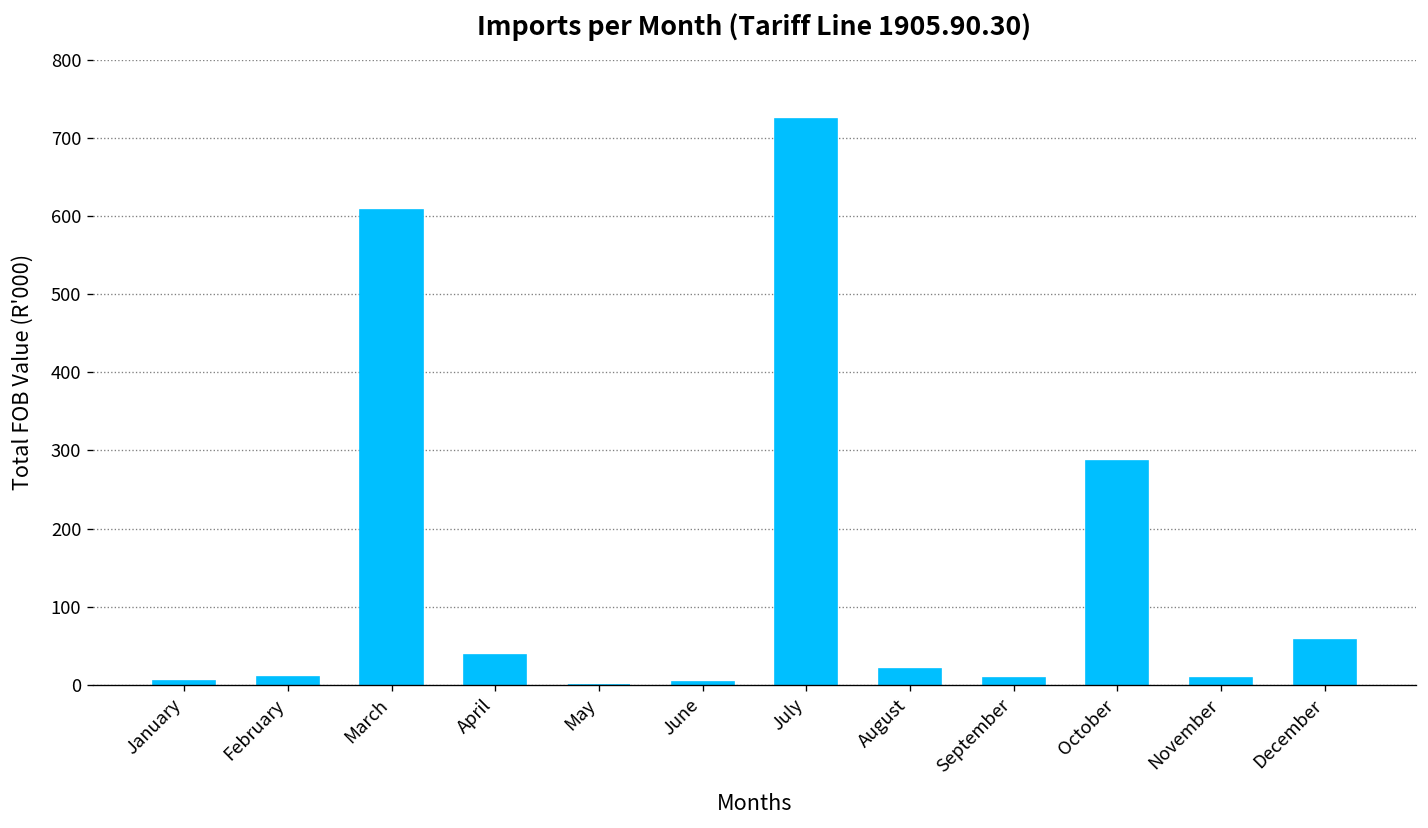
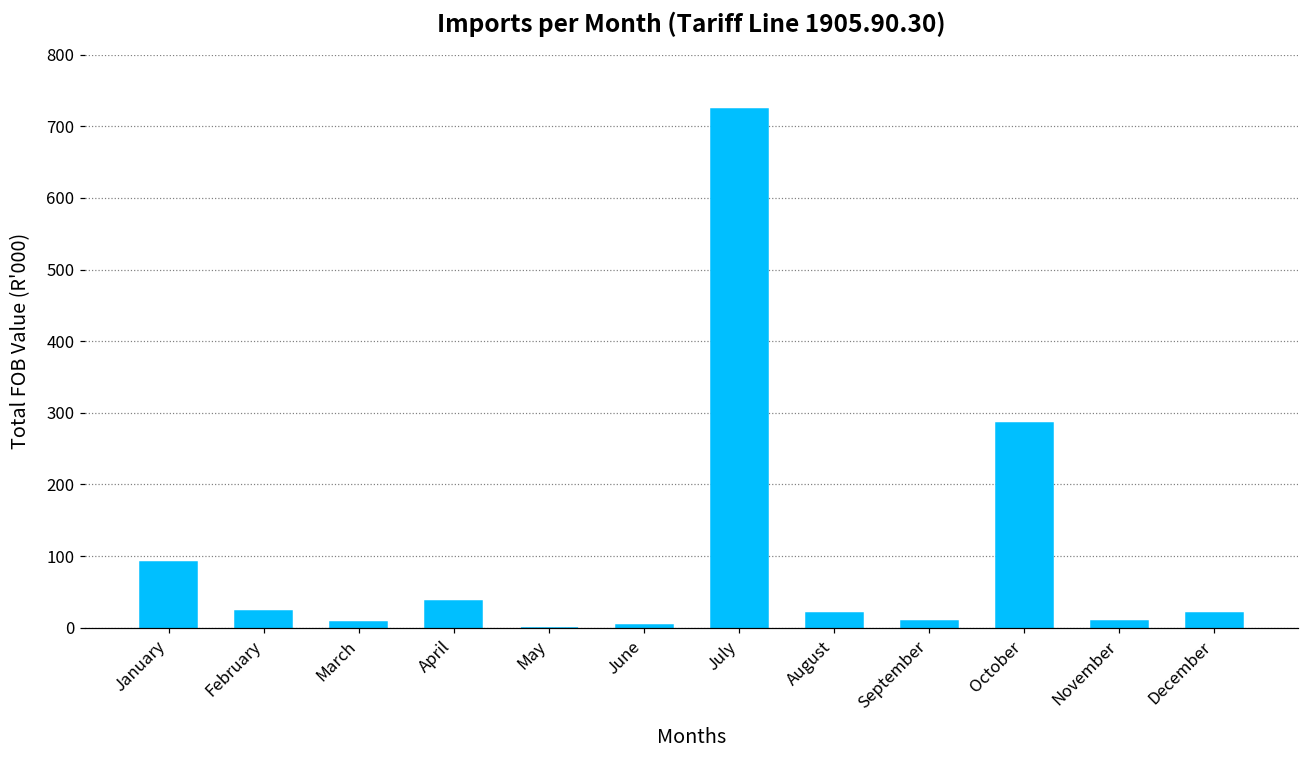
  {
-   "January": 10,
-   "February": 10,
-   "March": 610,
+   "January": 90,
+   "February": 20,
+   "March": 10,
    "April": 40,
    "May": 0,
    "June": 0,
    "July": 720,
    "August": 20,
    "September": 10,
    "October": 290,
    "November": 10,
-   "December": 60
+   "December": 20
  }
